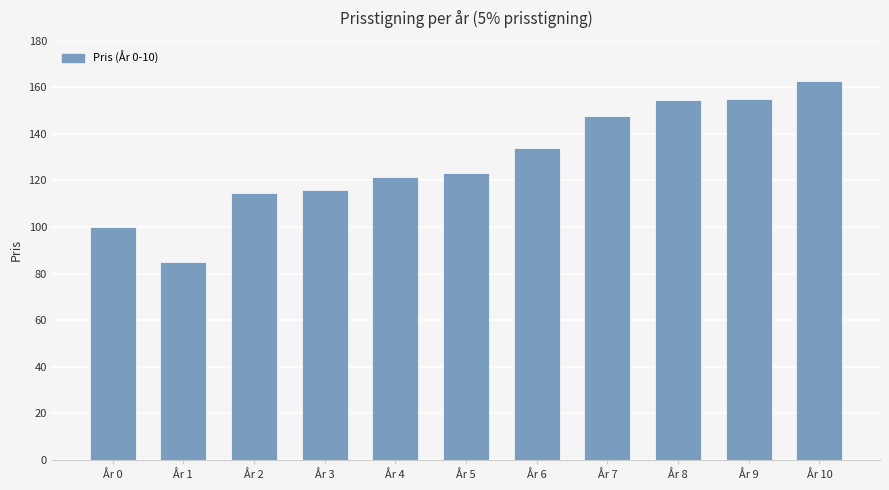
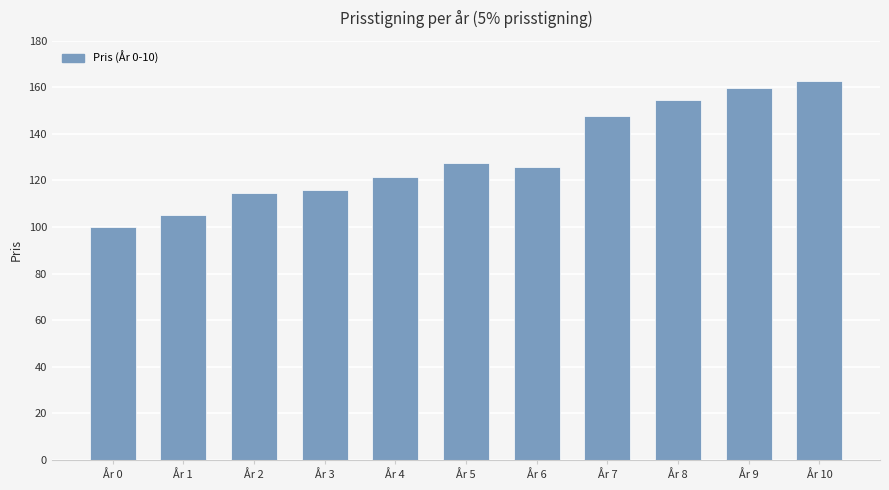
  {
    "År 0": 100,
-   "År 1": 85,
+   "År 1": 105,
    "År 2": 114,
    "År 3": 116,
    "År 4": 122,
-   "År 5": 123,
-   "År 6": 134,
+   "År 5": 128,
+   "År 6": 126,
    "År 7": 148,
    "År 8": 155,
-   "År 9": 155,
+   "År 9": 160,
    "År 10": 163
  }
